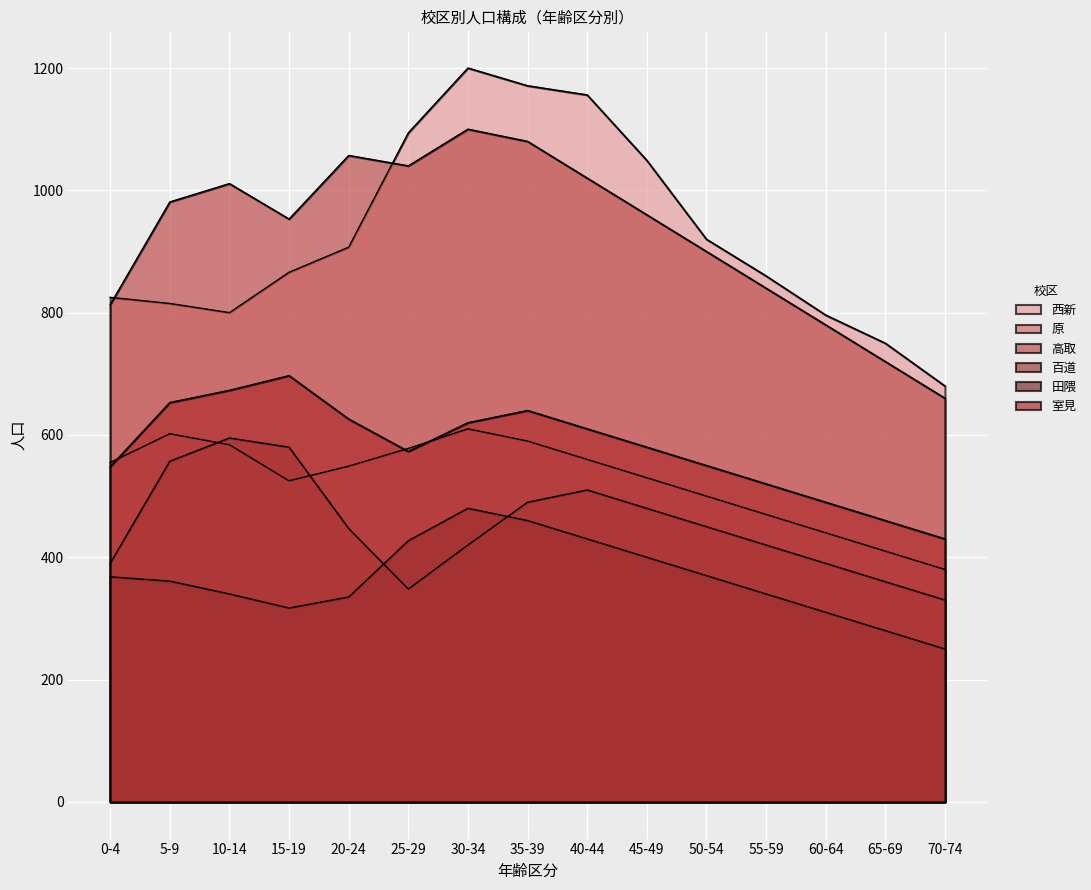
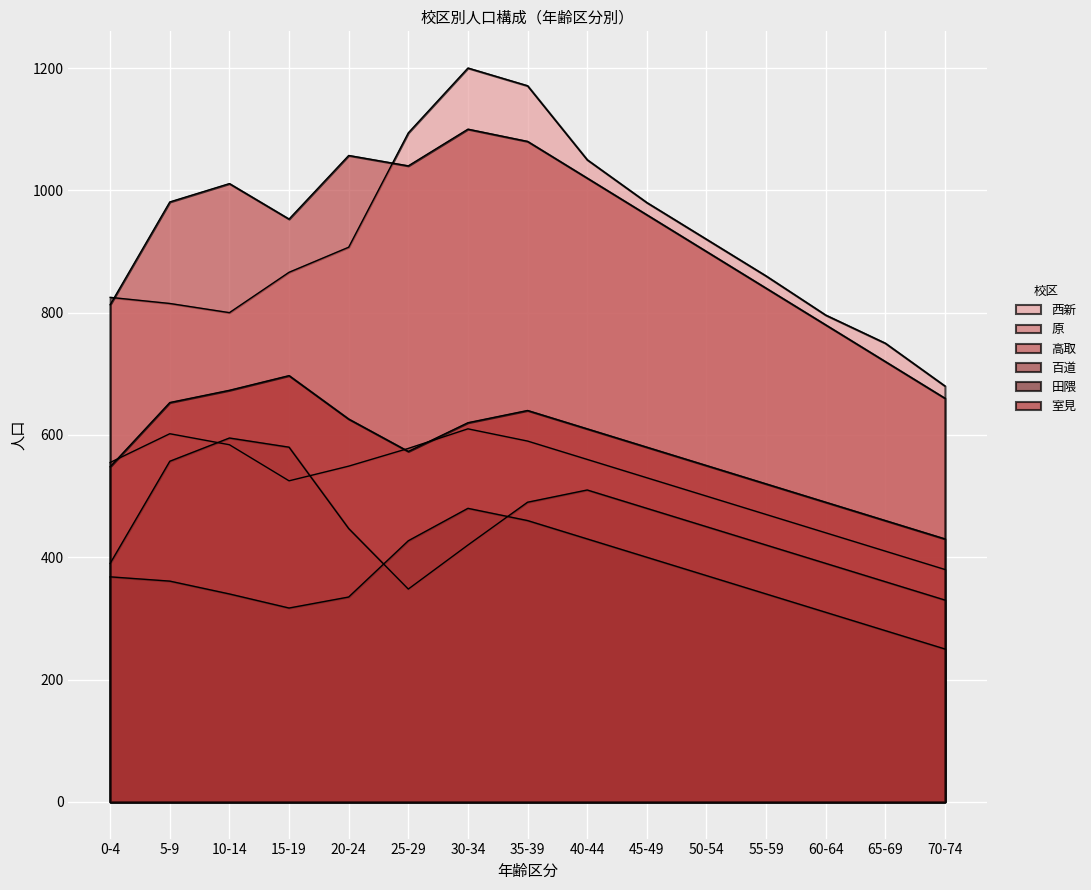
  {
    "西新": {
      "0-4": 830,
      "5-9": 820,
      "10-14": 800,
      "15-19": 870,
      "20-24": 910,
      "25-29": 1090,
      "30-34": 1200,
      "35-39": 1170,
-     "40-44": 1160,
-     "45-49": 1050,
+     "40-44": 1050,
+     "45-49": 980,
      "50-54": 920,
      "55-59": 860,
      "60-64": 800,
      "65-69": 750,
      "70-74": 680
    }
  }
